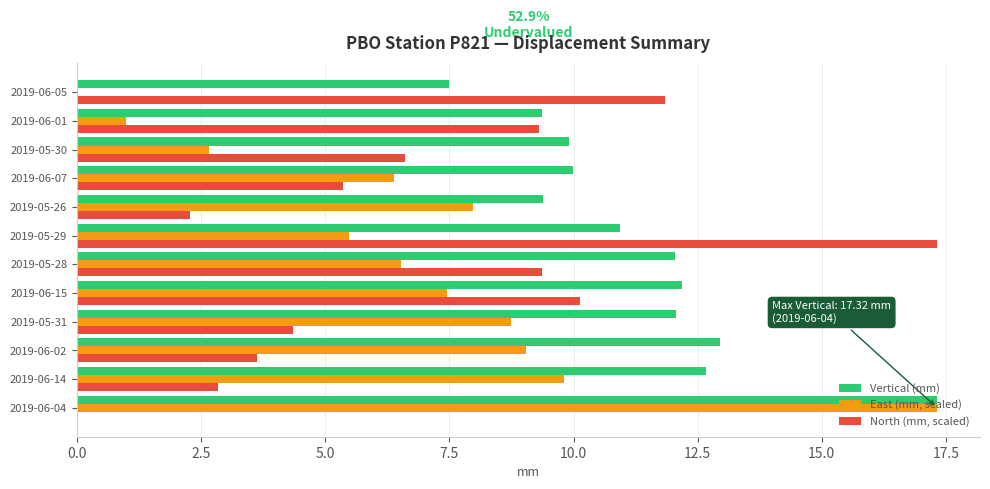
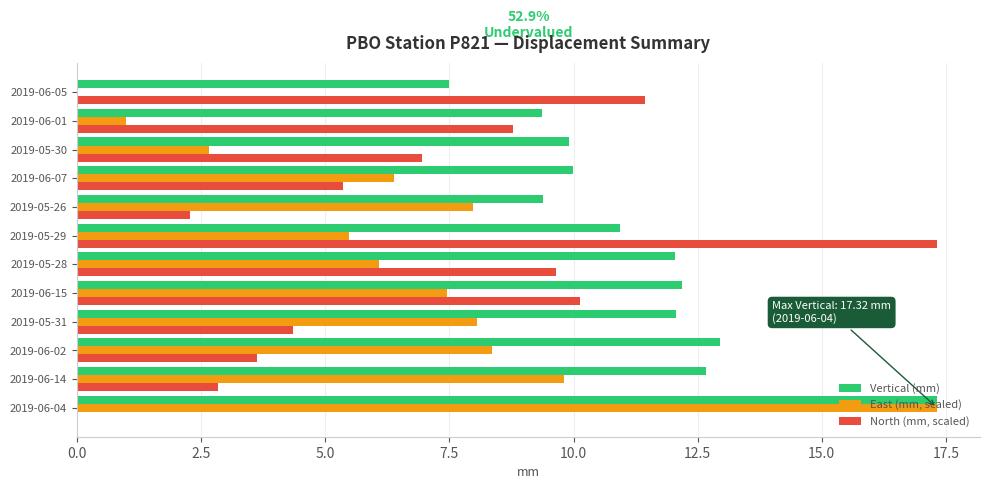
  {
    "Vertical (mm)": {
      "2019-06-05": 7.5,
      "2019-06-01": 9.4,
      "2019-05-30": 9.9,
      "2019-06-07": 10.0,
      "2019-05-26": 9.4,
      "2019-05-29": 10.9,
      "2019-05-28": 12.1,
      "2019-06-15": 12.2,
      "2019-05-31": 12.1,
      "2019-06-02": 13.0,
      "2019-06-14": 12.7,
      "2019-06-04": 17.3
    },
    "East (mm, scaled)": {
      "2019-06-05": 0.0,
      "2019-06-01": 1.0,
      "2019-05-30": 2.7,
      "2019-06-07": 6.4,
      "2019-05-26": 8.0,
      "2019-05-29": 5.5,
-     "2019-05-28": 6.5,
+     "2019-05-28": 6.1,
      "2019-06-15": 7.4,
-     "2019-05-31": 8.7,
-     "2019-06-02": 9.0,
+     "2019-05-31": 8.1,
+     "2019-06-02": 8.4,
      "2019-06-14": 9.8,
      "2019-06-04": 17.3
    },
    "North (mm, scaled)": {
-     "2019-06-05": 11.8,
-     "2019-06-01": 9.3,
-     "2019-05-30": 6.6,
+     "2019-06-05": 11.4,
+     "2019-06-01": 8.8,
+     "2019-05-30": 7.0,
      "2019-06-07": 5.4,
      "2019-05-26": 2.3,
      "2019-05-29": 17.3,
-     "2019-05-28": 9.4,
+     "2019-05-28": 9.7,
      "2019-06-15": 10.1,
      "2019-05-31": 4.3,
      "2019-06-02": 3.6,
      "2019-06-14": 2.8,
      "2019-06-04": 0.0
    }
  }
